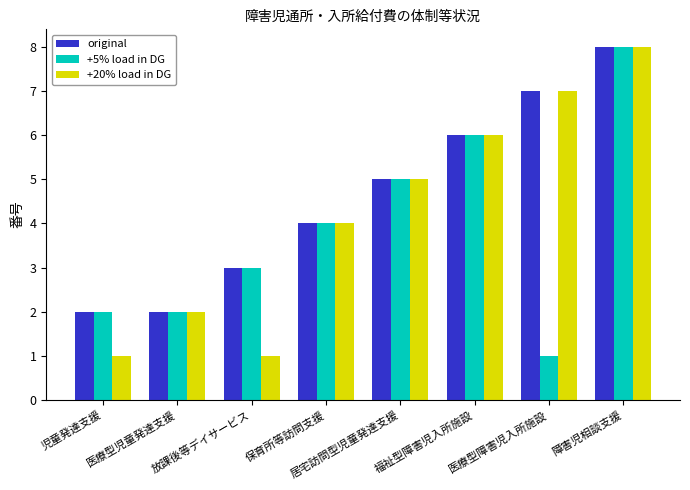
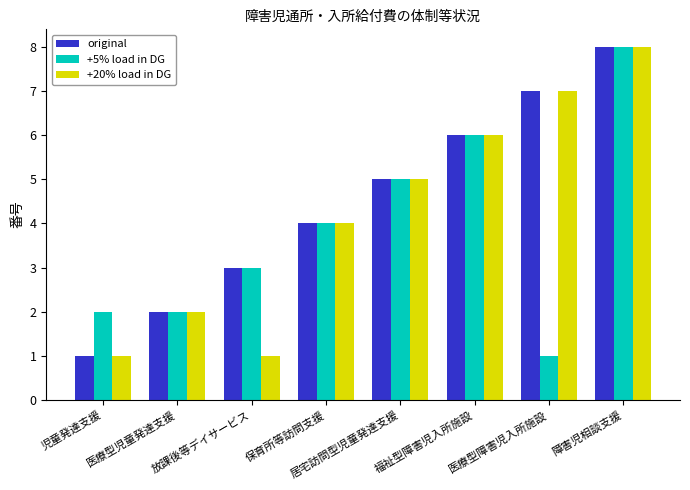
  {
    "original": {
-     "児童発達支援": 2,
+     "児童発達支援": 1,
      "医療型児童発達支援": 2,
      "放課後等デイサービス": 3,
      "保育所等訪問支援": 4,
      "居宅訪問型児童発達支援": 5,
      "福祉型障害児入所施設": 6,
      "医療型障害児入所施設": 7,
      "障害児相談支援": 8
    },
    "+5% load in DG": {
      "児童発達支援": 2,
      "医療型児童発達支援": 2,
      "放課後等デイサービス": 3,
      "保育所等訪問支援": 4,
      "居宅訪問型児童発達支援": 5,
      "福祉型障害児入所施設": 6,
      "医療型障害児入所施設": 1,
      "障害児相談支援": 8
    },
    "+20% load in DG": {
      "児童発達支援": 1,
      "医療型児童発達支援": 2,
      "放課後等デイサービス": 1,
      "保育所等訪問支援": 4,
      "居宅訪問型児童発達支援": 5,
      "福祉型障害児入所施設": 6,
      "医療型障害児入所施設": 7,
      "障害児相談支援": 8
    }
  }
